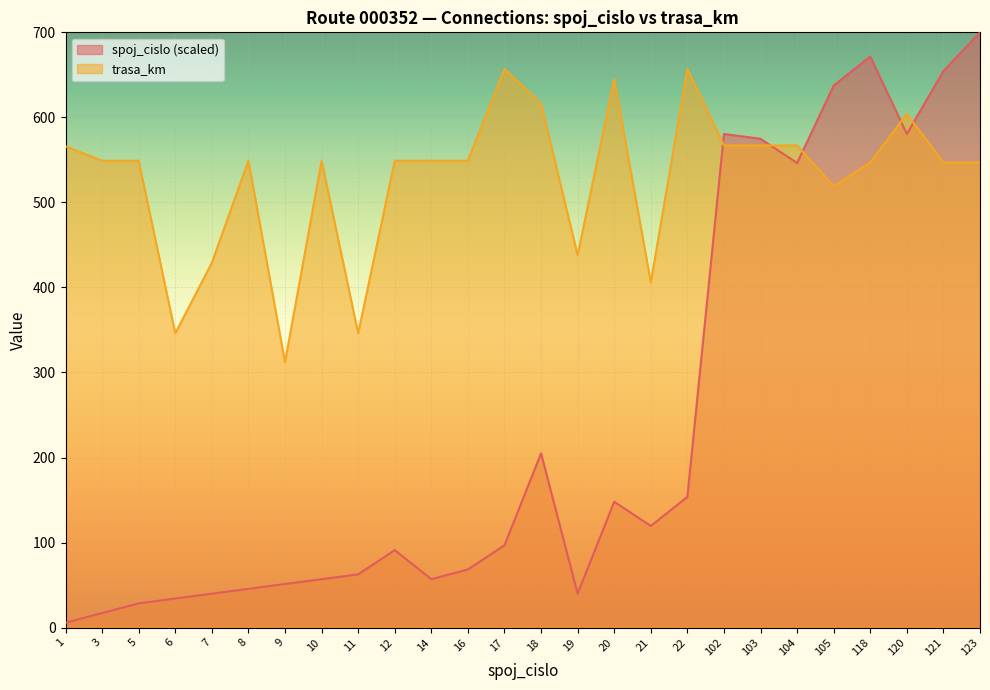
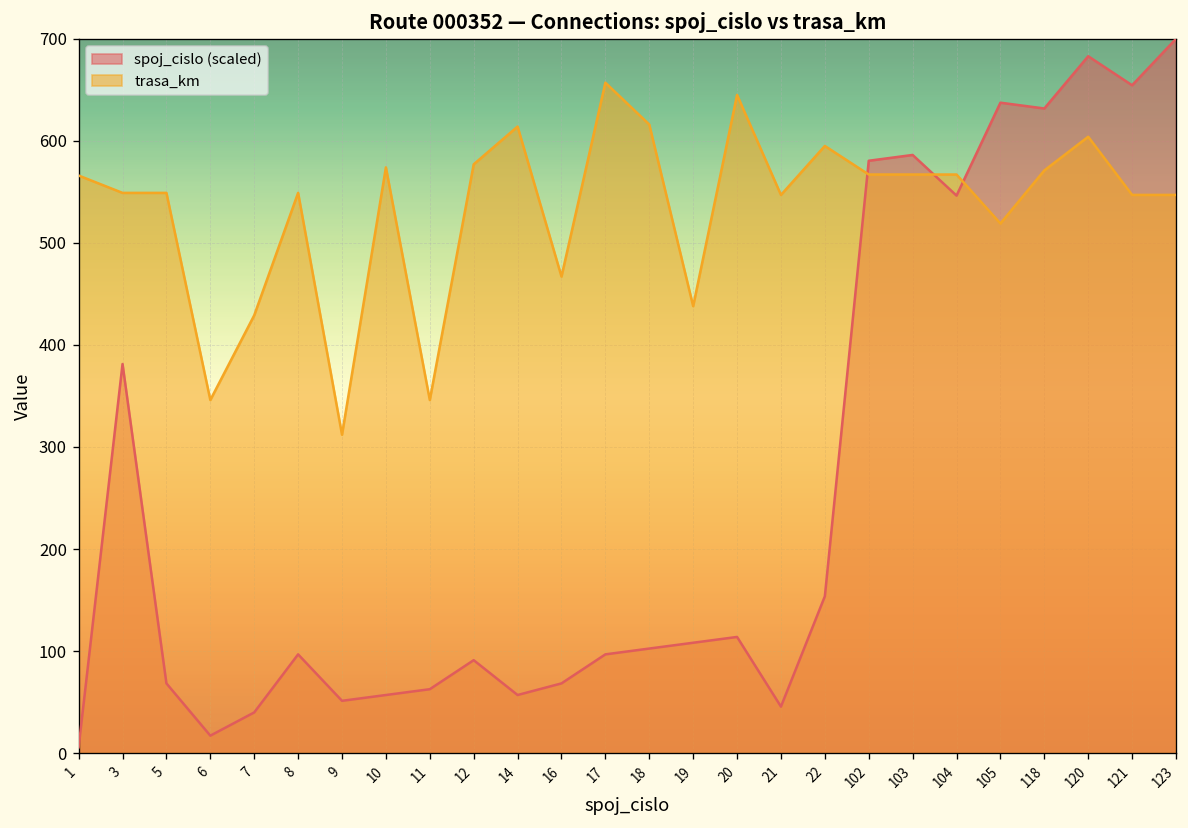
  {
    "spoj_cislo (scaled)": {
      "1": 10,
-     "3": 20,
-     "5": 30,
-     "6": 30,
+     "3": 380,
+     "5": 70,
+     "6": 20,
      "7": 40,
-     "8": 50,
+     "8": 100,
      "9": 50,
      "10": 60,
      "11": 60,
      "12": 90,
      "14": 60,
      "16": 70,
      "17": 100,
-     "18": 200,
-     "19": 40,
-     "20": 150,
-     "21": 120,
+     "18": 100,
+     "19": 110,
+     "20": 110,
+     "21": 50,
      "22": 150,
      "102": 580,
-     "103": 570,
+     "103": 590,
      "104": 550,
      "105": 640,
-     "118": 670,
-     "120": 580,
+     "118": 630,
+     "120": 680,
      "121": 650,
      "123": 700
    },
    "trasa_km": {
      "1": 570,
      "3": 550,
      "5": 550,
      "6": 350,
      "7": 430,
      "8": 550,
      "9": 310,
-     "10": 550,
+     "10": 570,
      "11": 350,
-     "12": 550,
-     "14": 550,
-     "16": 550,
+     "12": 580,
+     "14": 610,
+     "16": 470,
      "17": 660,
      "18": 620,
      "19": 440,
      "20": 650,
-     "21": 410,
-     "22": 660,
+     "21": 550,
+     "22": 600,
      "102": 570,
      "103": 570,
      "104": 570,
      "105": 520,
-     "118": 550,
+     "118": 570,
      "120": 600,
      "121": 550,
      "123": 550
    }
  }
